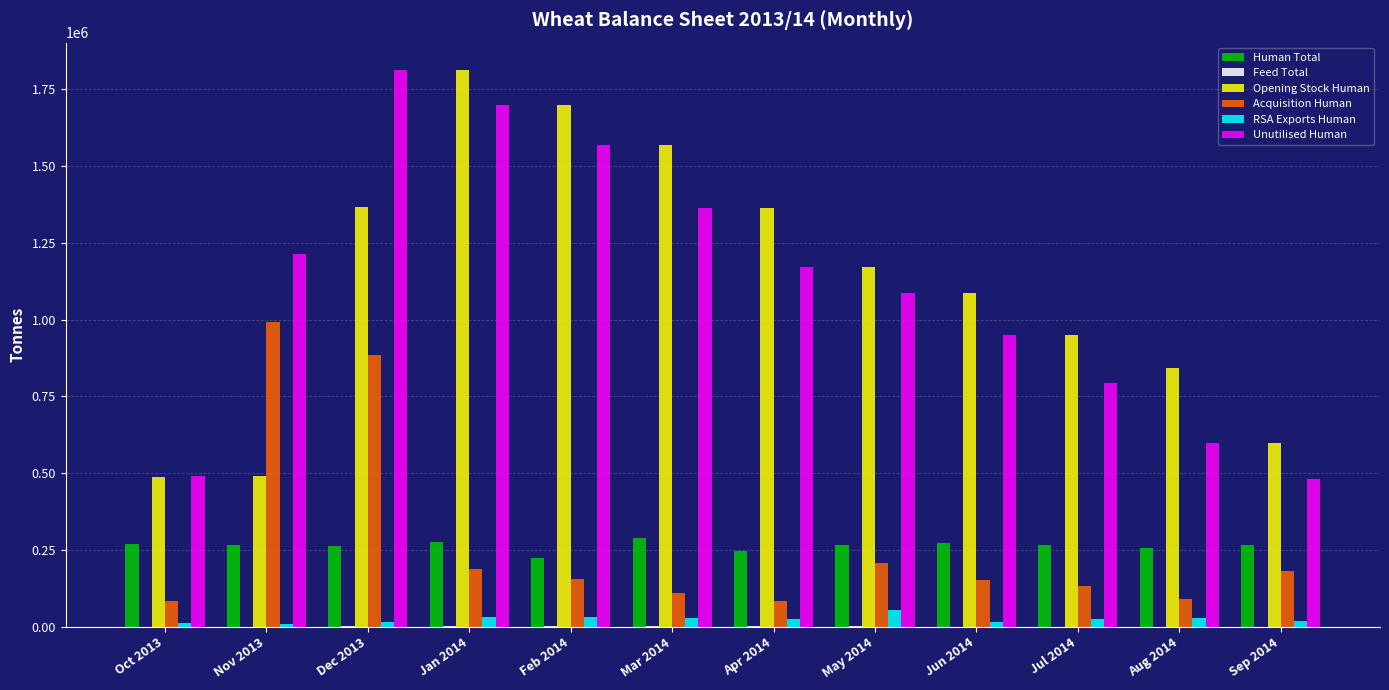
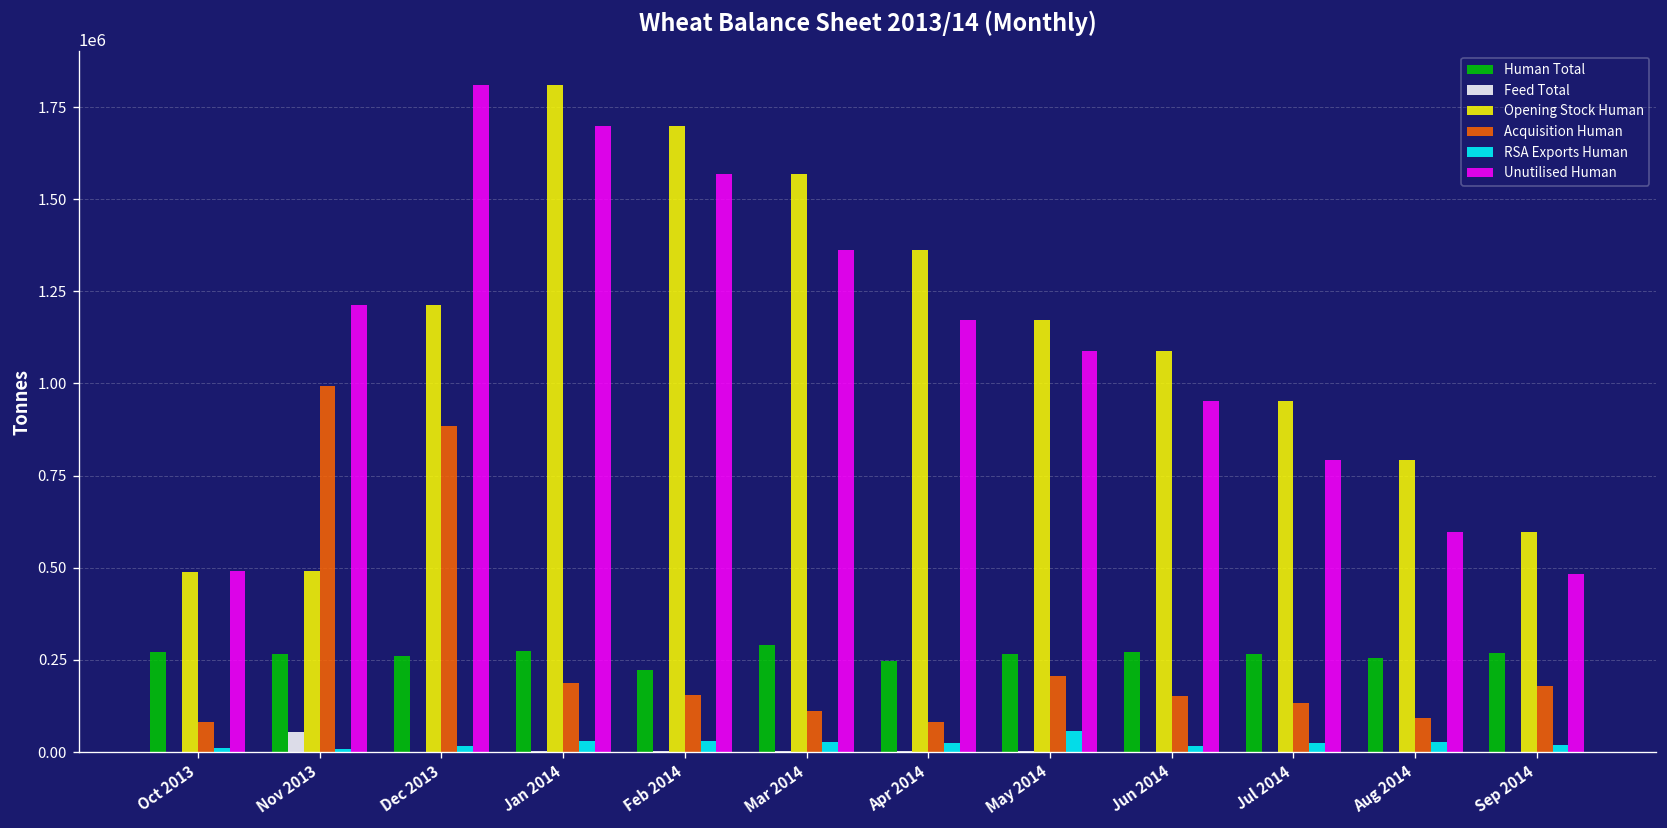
  {
    "Human Total": {
      "Oct 2013": 270000,
      "Nov 2013": 260000,
      "Dec 2013": 260000,
      "Jan 2014": 280000,
      "Feb 2014": 220000,
      "Mar 2014": 290000,
      "Apr 2014": 250000,
      "May 2014": 270000,
      "Jun 2014": 270000,
      "Jul 2014": 270000,
      "Aug 2014": 260000,
      "Sep 2014": 270000
    },
    "Feed Total": {
-     "Nov 2013": 0
+     "Nov 2013": 50000
    },
    "Opening Stock Human": {
      "Oct 2013": 490000,
      "Nov 2013": 490000,
-     "Dec 2013": 1370000,
+     "Dec 2013": 1210000,
      "Jan 2014": 1810000,
      "Feb 2014": 1700000,
      "Mar 2014": 1570000,
      "Apr 2014": 1360000,
      "May 2014": 1170000,
      "Jun 2014": 1090000,
      "Jul 2014": 950000,
-     "Aug 2014": 840000,
+     "Aug 2014": 790000,
      "Sep 2014": 600000
    },
    "Acquisition Human": {
      "Oct 2013": 80000,
      "Nov 2013": 990000,
      "Dec 2013": 890000,
      "Jan 2014": 190000,
      "Feb 2014": 150000,
      "Mar 2014": 110000,
      "Apr 2014": 80000,
      "May 2014": 210000,
      "Jun 2014": 150000,
      "Jul 2014": 130000,
      "Aug 2014": 90000,
      "Sep 2014": 180000
    },
    "RSA Exports Human": {
      "Oct 2013": 10000,
      "Nov 2013": 10000,
      "Dec 2013": 20000,
      "Jan 2014": 30000,
      "Feb 2014": 30000,
      "Mar 2014": 30000,
      "Apr 2014": 30000,
      "May 2014": 60000,
      "Jun 2014": 20000,
      "Jul 2014": 20000,
      "Aug 2014": 30000,
      "Sep 2014": 20000
    },
    "Unutilised Human": {
      "Oct 2013": 490000,
      "Nov 2013": 1210000,
      "Dec 2013": 1810000,
      "Jan 2014": 1700000,
      "Feb 2014": 1570000,
      "Mar 2014": 1360000,
      "Apr 2014": 1170000,
      "May 2014": 1090000,
      "Jun 2014": 950000,
      "Jul 2014": 790000,
      "Aug 2014": 600000,
      "Sep 2014": 480000
    }
  }
